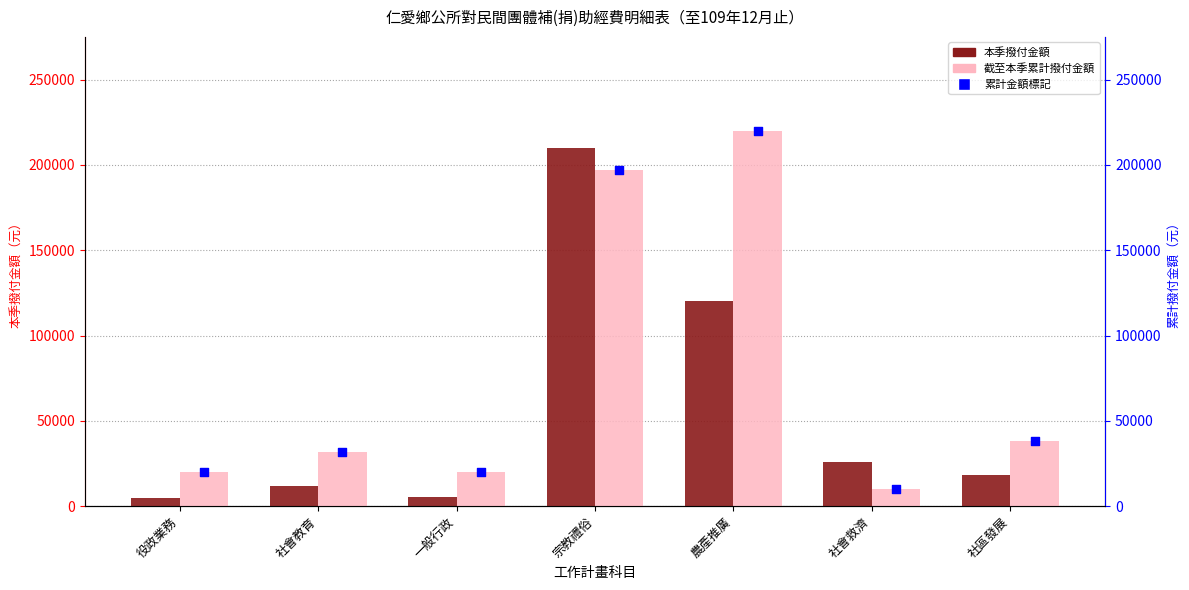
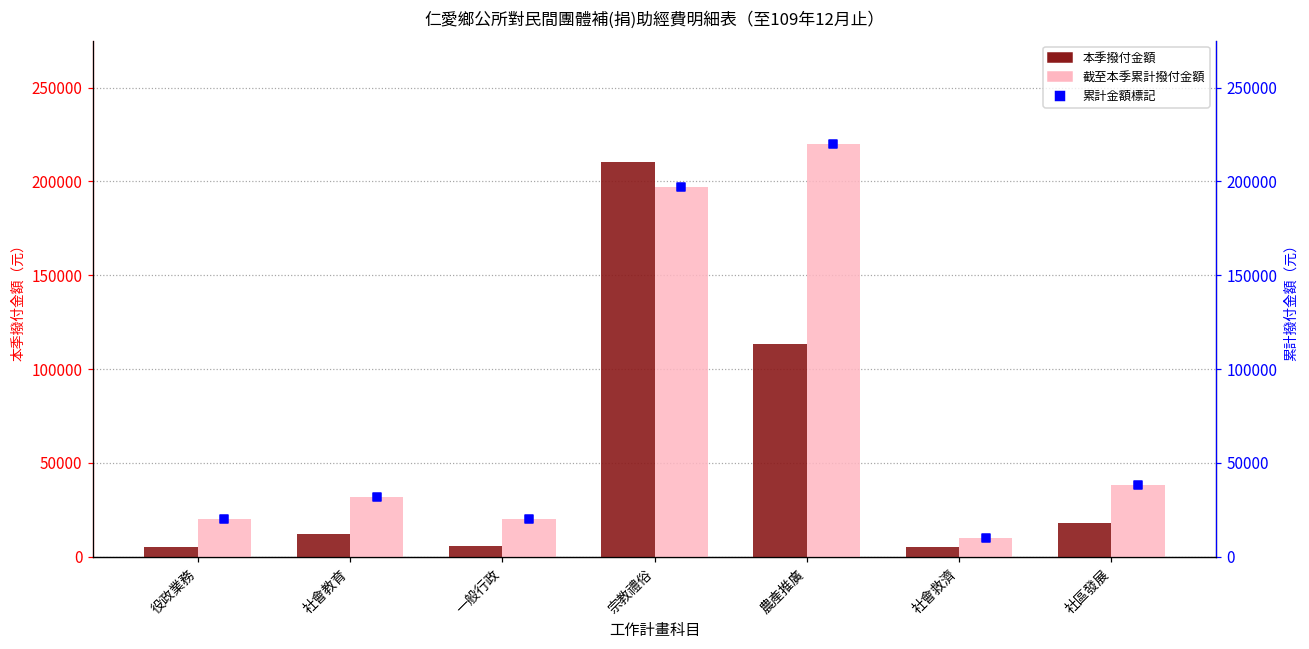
  {
    "本季撥付金額": {
      "役政業務": 5000,
      "社會教育": 12000,
      "一般行政": 6000,
      "宗教禮俗": 210000,
-     "農產推廣": 120000,
-     "社會救濟": 26000,
+     "農產推廣": 113000,
+     "社會救濟": 5000,
      "社區發展": 18000
    }
  }
